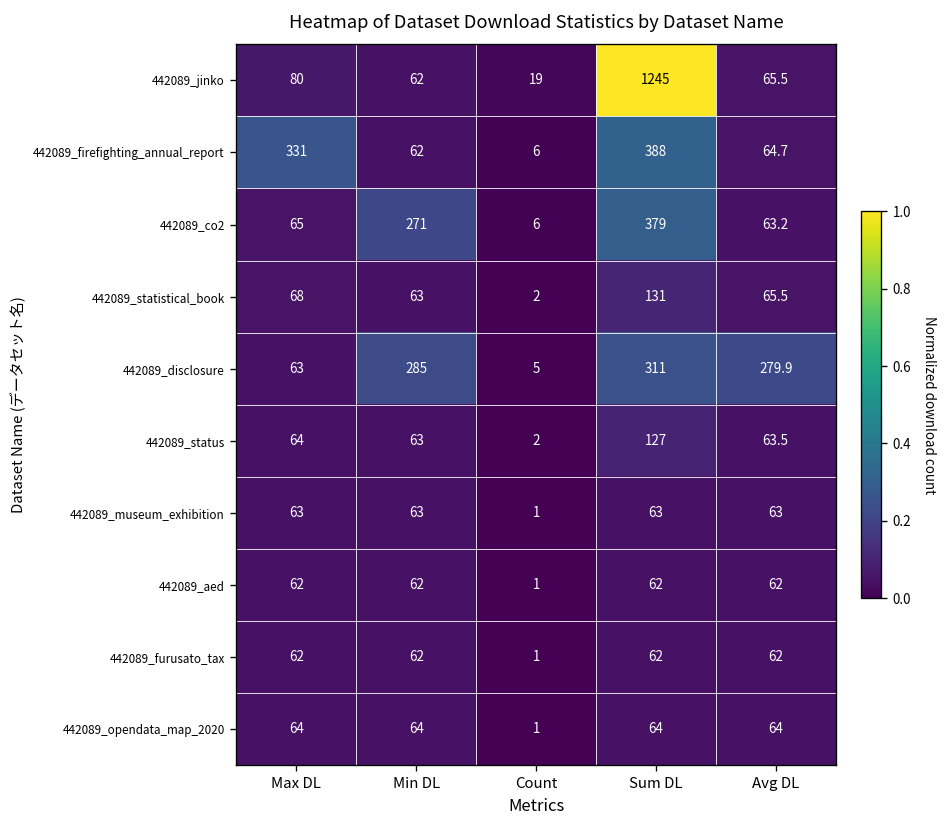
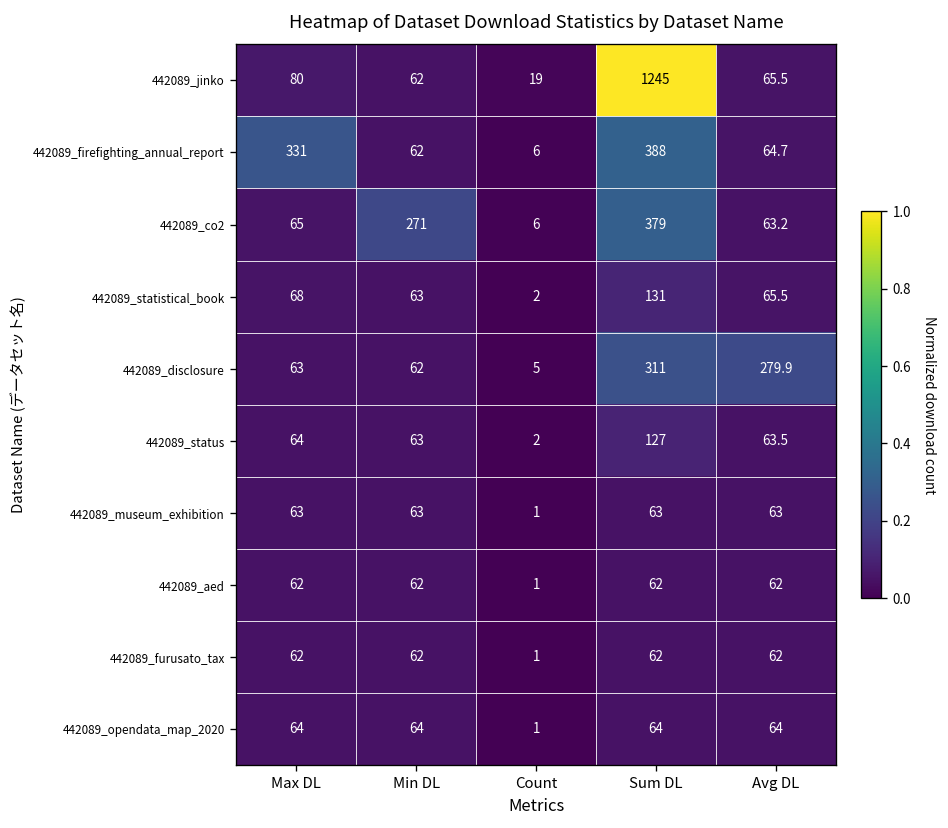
  {
    "442089_jinko": {
      "Max DL": 80,
      "Min DL": 62,
      "Count": 19,
      "Sum DL": 1245,
      "Avg DL": 65.5
    },
    "442089_firefighting_annual_report": {
      "Max DL": 331,
      "Min DL": 62,
      "Count": 6,
      "Sum DL": 388,
      "Avg DL": 64.7
    },
    "442089_co2": {
      "Max DL": 65,
      "Min DL": 271,
      "Count": 6,
      "Sum DL": 379,
      "Avg DL": 63.2
    },
    "442089_statistical_book": {
      "Max DL": 68,
      "Min DL": 63,
      "Count": 2,
      "Sum DL": 131,
      "Avg DL": 65.5
    },
    "442089_disclosure": {
      "Max DL": 63,
-     "Min DL": 285,
+     "Min DL": 62,
      "Count": 5,
      "Sum DL": 311,
      "Avg DL": 279.9
    },
    "442089_status": {
      "Max DL": 64,
      "Min DL": 63,
      "Count": 2,
      "Sum DL": 127,
      "Avg DL": 63.5
    },
    "442089_museum_exhibition": {
      "Max DL": 63,
      "Min DL": 63,
      "Count": 1,
      "Sum DL": 63,
      "Avg DL": 63
    },
    "442089_aed": {
      "Max DL": 62,
      "Min DL": 62,
      "Count": 1,
      "Sum DL": 62,
      "Avg DL": 62
    },
    "442089_furusato_tax": {
      "Max DL": 62,
      "Min DL": 62,
      "Count": 1,
      "Sum DL": 62,
      "Avg DL": 62
    },
    "442089_opendata_map_2020": {
      "Max DL": 64,
      "Min DL": 64,
      "Count": 1,
      "Sum DL": 64,
      "Avg DL": 64
    }
  }
